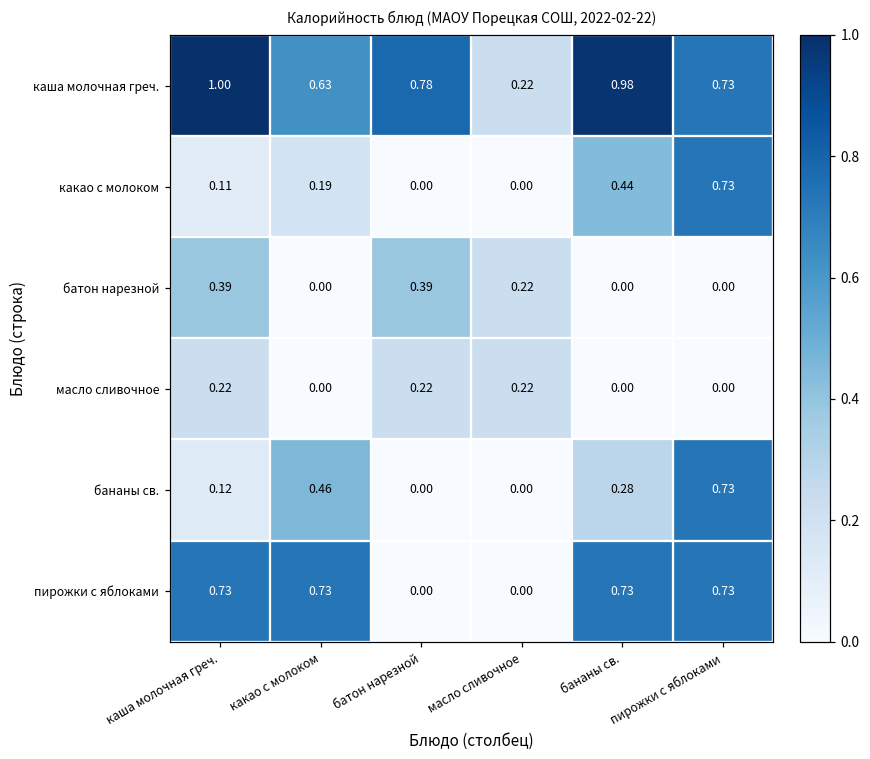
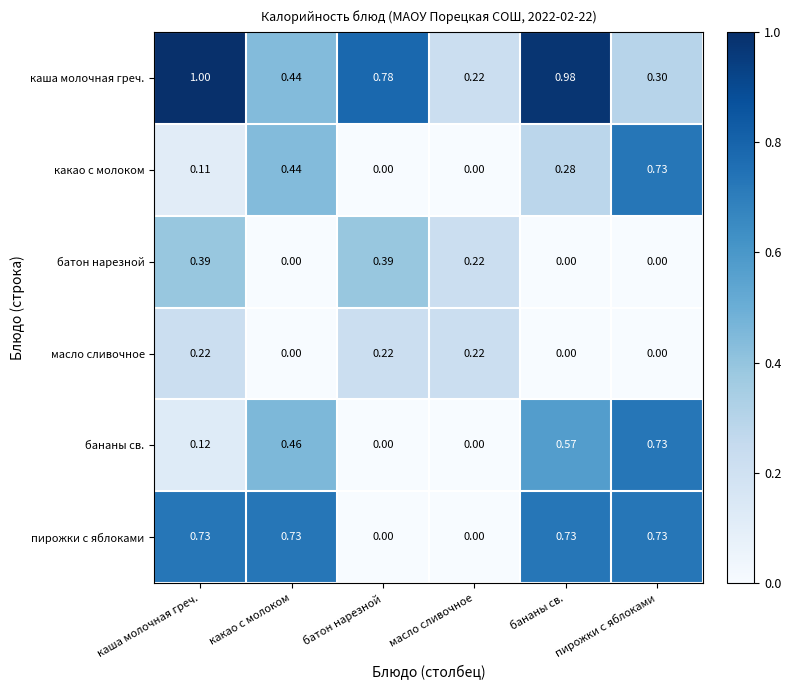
  {
    "каша молочная греч.": {
      "каша молочная греч.": 1.00,
-     "какао с молоком": 0.63,
+     "какао с молоком": 0.44,
      "батон нарезной": 0.78,
      "масло сливочное": 0.22,
      "бананы св.": 0.98,
-     "пирожки с яблоками": 0.73
+     "пирожки с яблоками": 0.30
    },
    "какао с молоком": {
      "каша молочная греч.": 0.11,
-     "какао с молоком": 0.19,
+     "какао с молоком": 0.44,
      "батон нарезной": 0.00,
      "масло сливочное": 0.00,
-     "бананы св.": 0.44,
+     "бананы св.": 0.28,
      "пирожки с яблоками": 0.73
    },
    "батон нарезной": {
      "каша молочная греч.": 0.39,
      "какао с молоком": 0.00,
      "батон нарезной": 0.39,
      "масло сливочное": 0.22,
      "бананы св.": 0.00,
      "пирожки с яблоками": 0.00
    },
    "масло сливочное": {
      "каша молочная греч.": 0.22,
      "какао с молоком": 0.00,
      "батон нарезной": 0.22,
      "масло сливочное": 0.22,
      "бананы св.": 0.00,
      "пирожки с яблоками": 0.00
    },
    "бананы св.": {
      "каша молочная греч.": 0.12,
      "какао с молоком": 0.46,
      "батон нарезной": 0.00,
      "масло сливочное": 0.00,
-     "бананы св.": 0.28,
+     "бананы св.": 0.57,
      "пирожки с яблоками": 0.73
    },
    "пирожки с яблоками": {
      "каша молочная греч.": 0.73,
      "какао с молоком": 0.73,
      "батон нарезной": 0.00,
      "масло сливочное": 0.00,
      "бананы св.": 0.73,
      "пирожки с яблоками": 0.73
    }
  }
